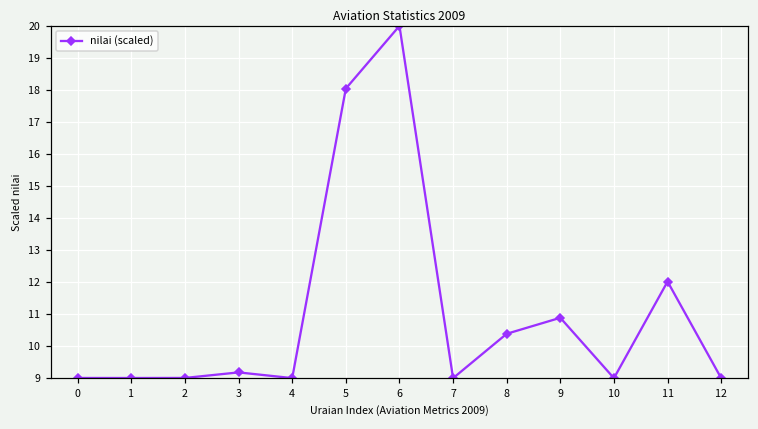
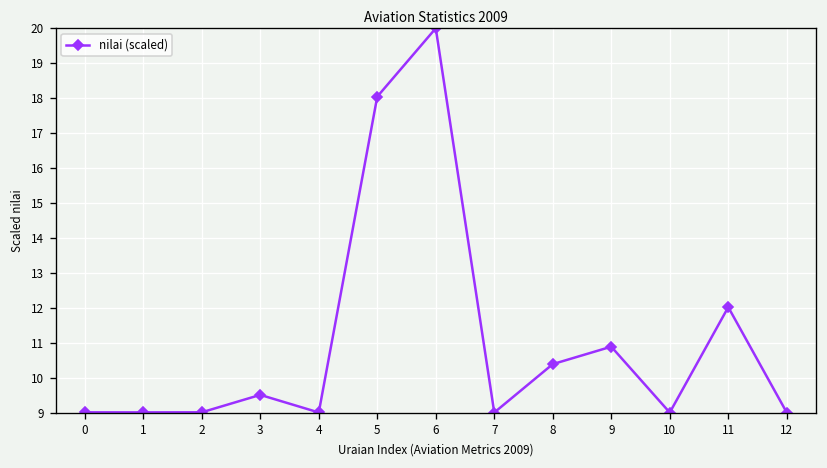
  {
    "0": 9.0,
    "1": 9.0,
    "2": 9.0,
-   "3": 9.2,
+   "3": 9.5,
    "4": 9.0,
    "5": 18.0,
    "6": 20.0,
    "7": 9.0,
    "8": 10.4,
    "9": 10.9,
    "10": 9.0,
    "11": 12.0,
    "12": 9.0
  }
